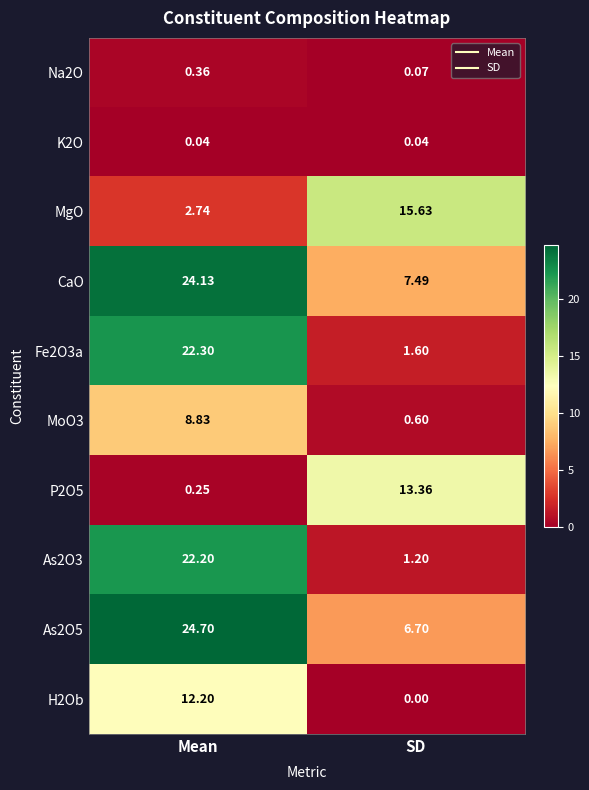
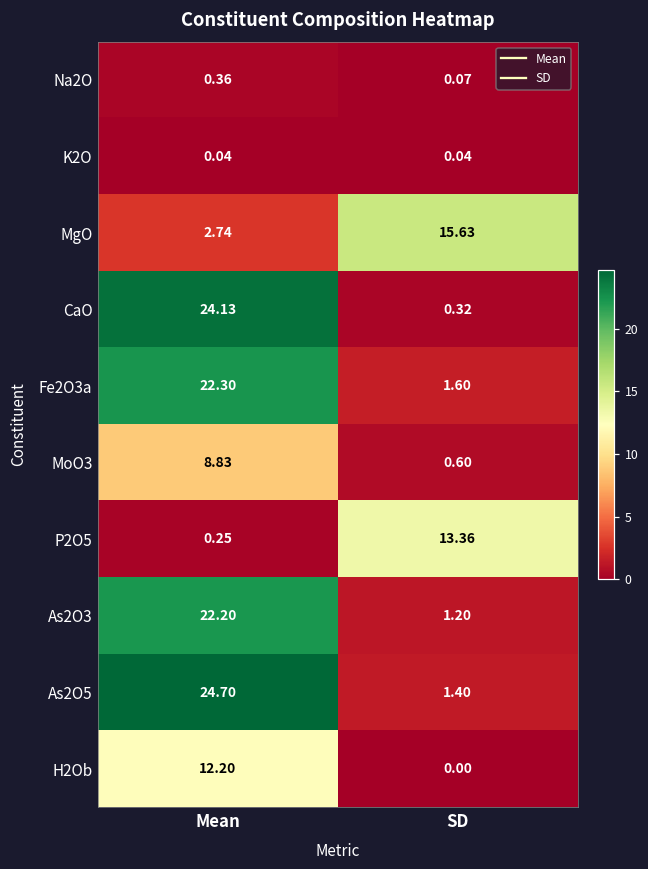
  {
    "Na2O": {
      "Mean": 0.36,
      "SD": 0.07
    },
    "K2O": {
      "Mean": 0.04,
      "SD": 0.04
    },
    "MgO": {
      "Mean": 2.74,
      "SD": 15.63
    },
    "CaO": {
      "Mean": 24.13,
-     "SD": 7.49
+     "SD": 0.32
    },
    "Fe2O3a": {
      "Mean": 22.30,
      "SD": 1.60
    },
    "MoO3": {
      "Mean": 8.83,
      "SD": 0.60
    },
    "P2O5": {
      "Mean": 0.25,
      "SD": 13.36
    },
    "As2O3": {
      "Mean": 22.20,
      "SD": 1.20
    },
    "As2O5": {
      "Mean": 24.70,
-     "SD": 6.70
+     "SD": 1.40
    },
    "H2Ob": {
      "Mean": 12.20,
      "SD": 0.00
    }
  }
